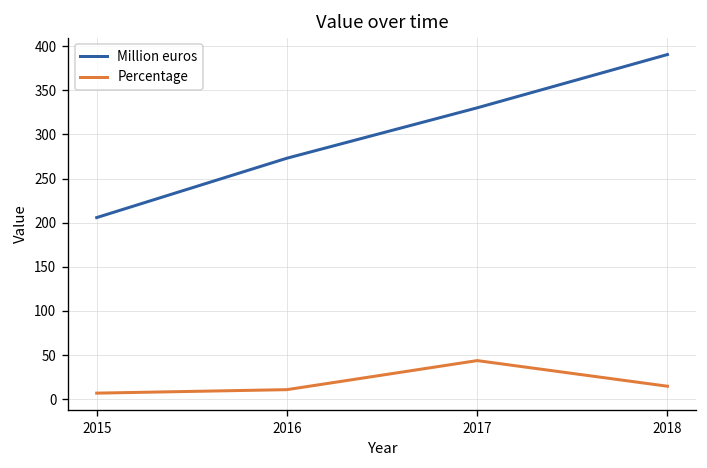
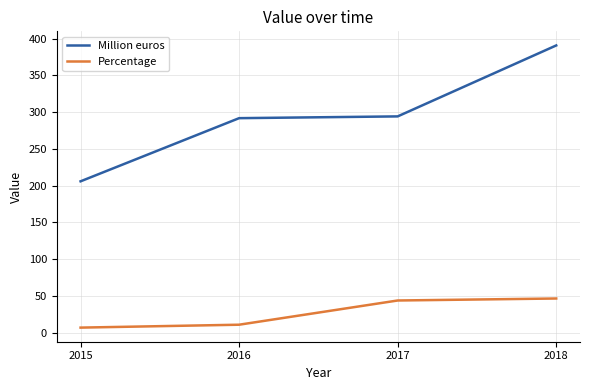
  {
    "Million euros": {
      "2015": 210,
-     "2016": 270,
-     "2017": 330,
+     "2016": 290,
+     "2017": 290,
      "2018": 390
    },
    "Percentage": {
      "2015": 10,
      "2016": 10,
      "2017": 40,
-     "2018": 10
+     "2018": 50
    }
  }
